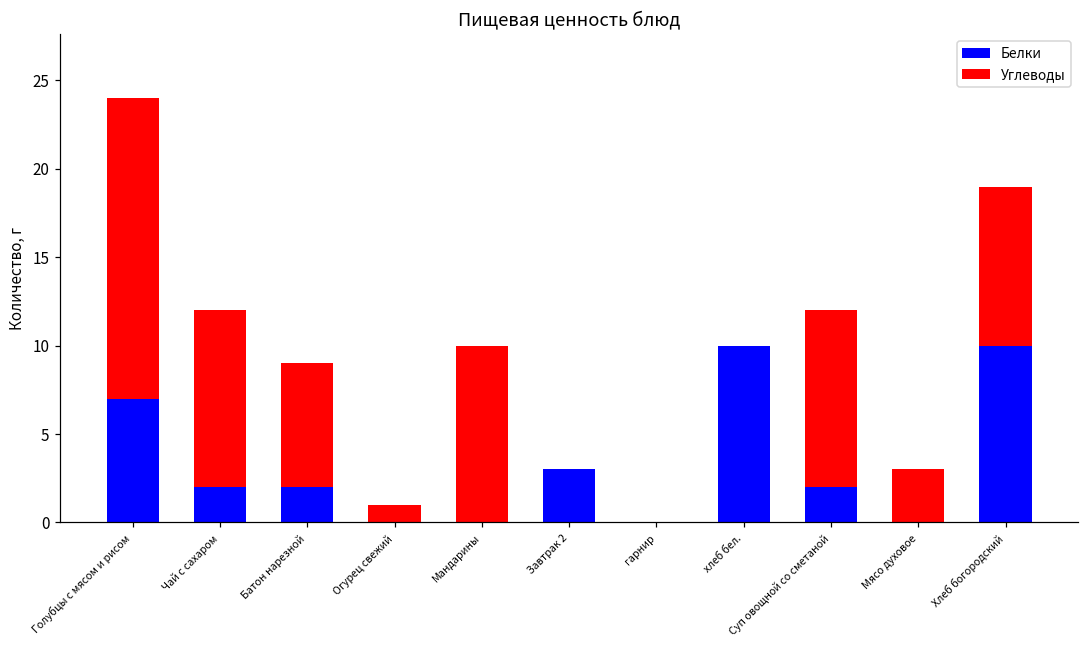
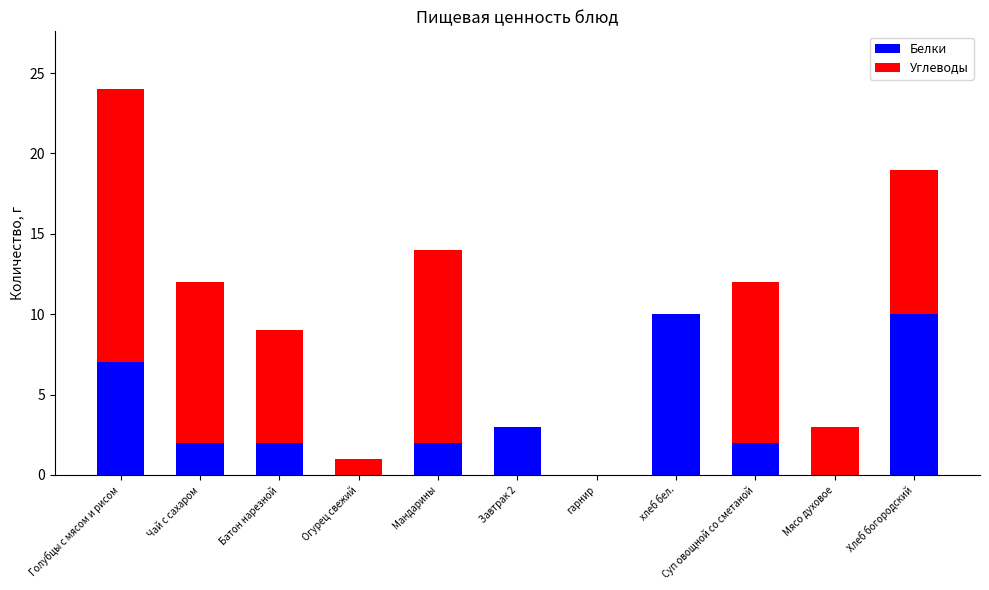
  {
    "Белки": {
      "Голубцы с мясом и рисом": 7,
      "Чай с сахаром": 2,
      "Батон нарезной": 2,
      "Огурец свежий": 0,
-     "Мандарины": 0,
+     "Мандарины": 2,
      "Завтрак 2": 3,
      "гарнир": 0,
      "хлеб бел.": 10,
      "Суп овощной со сметаной": 2,
      "Мясо духовое": 0,
      "Хлеб богородский": 10
    },
    "Углеводы": {
      "Голубцы с мясом и рисом": 17,
      "Чай с сахаром": 10,
      "Батон нарезной": 7,
      "Огурец свежий": 1,
-     "Мандарины": 10,
+     "Мандарины": 12,
      "Завтрак 2": 0,
      "гарнир": 0,
      "хлеб бел.": 0,
      "Суп овощной со сметаной": 10,
      "Мясо духовое": 3,
      "Хлеб богородский": 9
    }
  }
